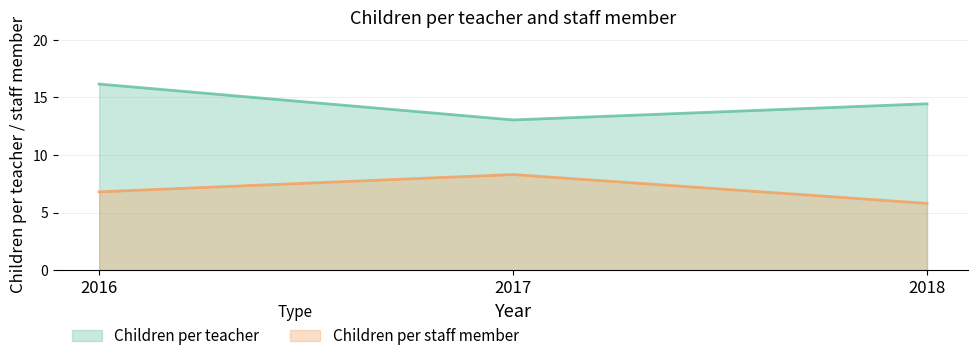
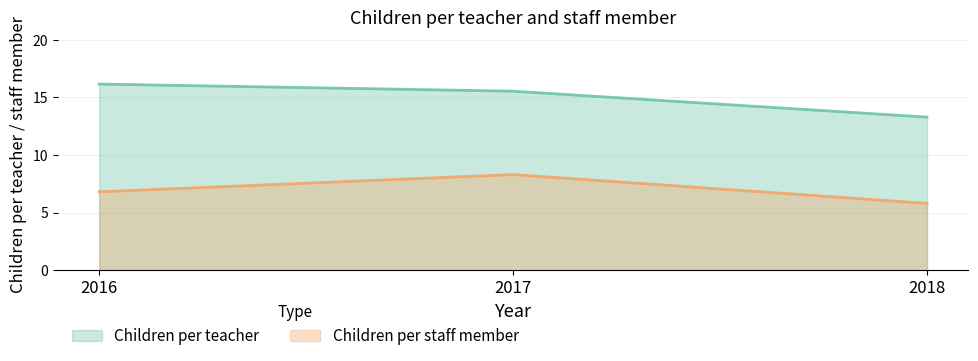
  {
    "Children per teacher": {
      "2016": 16.1,
-     "2017": 13.0,
-     "2018": 14.4
+     "2017": 15.5,
+     "2018": 13.3
    },
    "Children per staff member": {
      "2016": 6.8,
      "2017": 8.3,
      "2018": 5.8
    }
  }
